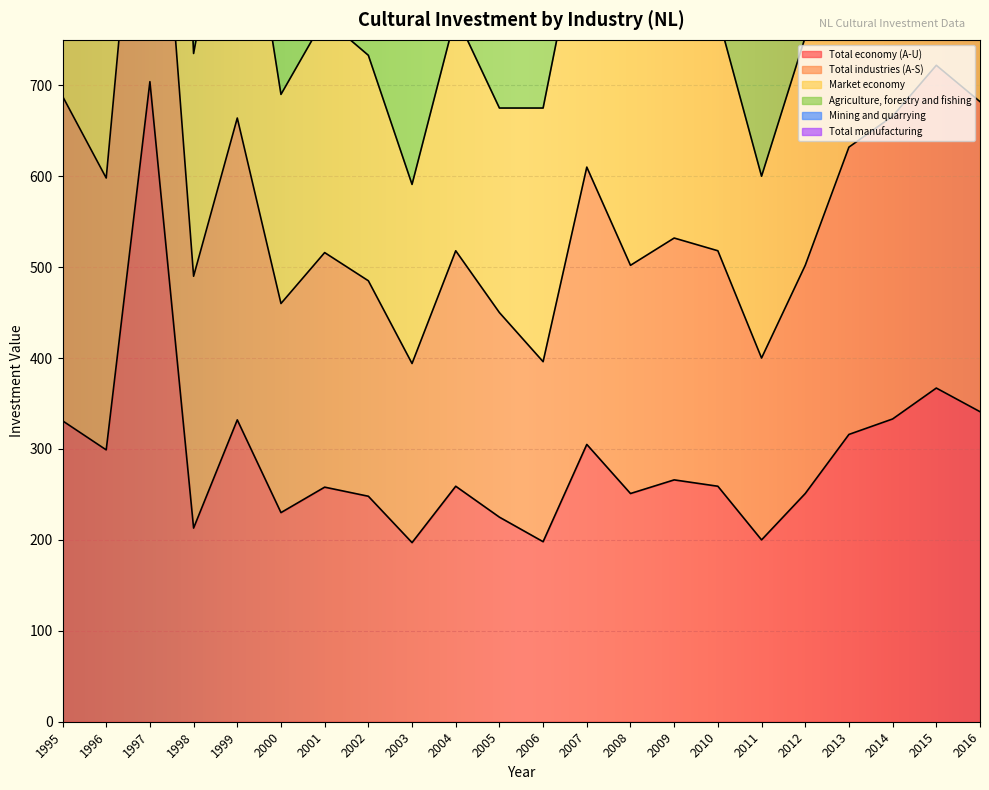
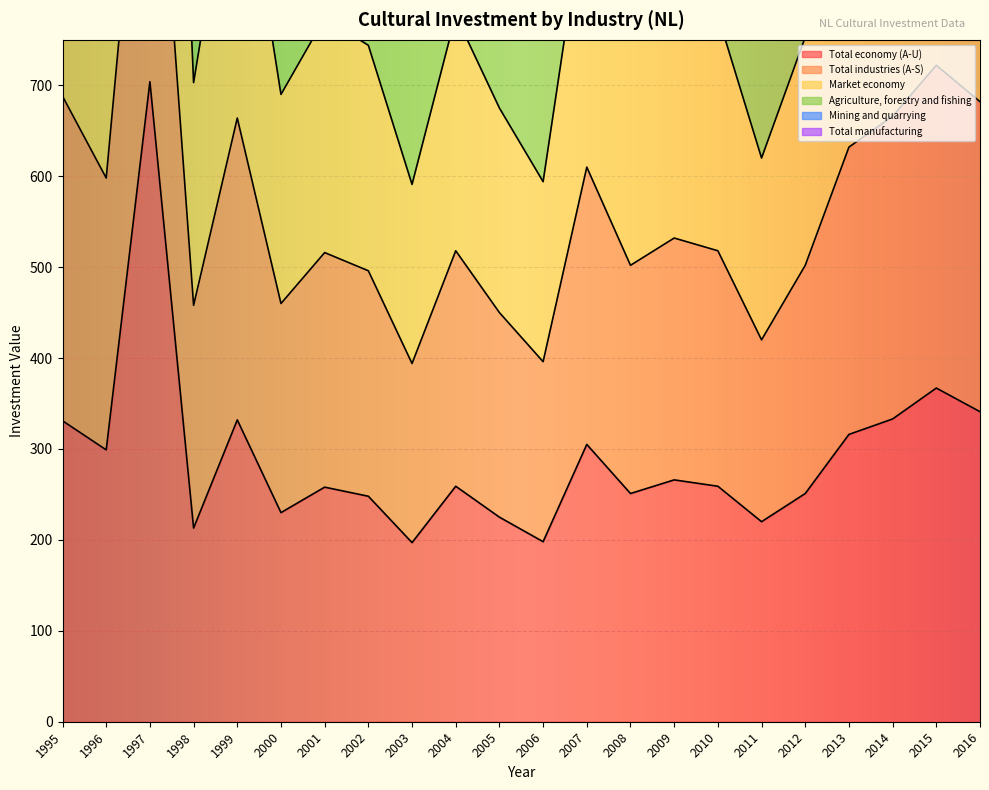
  {
    "Total economy (A-U)": {
      "1995": 330,
      "1996": 300,
      "1997": 700,
      "1998": 210,
      "1999": 330,
      "2000": 230,
      "2001": 260,
      "2002": 250,
      "2003": 200,
      "2004": 260,
      "2005": 230,
      "2006": 200,
      "2007": 310,
      "2008": 250,
      "2009": 270,
      "2010": 260,
-     "2011": 200,
+     "2011": 220,
      "2012": 250,
      "2013": 320,
      "2014": 330,
      "2015": 370,
      "2016": 340
    },
    "Total industries (A-S)": {
      "1995": 360,
      "1996": 300,
-     "1998": 280,
+     "1998": 250,
      "1999": 330,
      "2000": 230,
      "2001": 260,
-     "2002": 240,
+     "2002": 250,
      "2003": 200,
      "2004": 260,
      "2005": 230,
      "2006": 200,
      "2007": 310,
      "2008": 250,
      "2009": 270,
      "2010": 260,
      "2011": 200,
      "2012": 250,
      "2013": 320,
      "2016": 340
    },
    "Market economy": {
      "1998": 250,
      "2000": 230,
      "2002": 250,
      "2003": 200,
      "2005": 230,
-     "2006": 280,
+     "2006": 200,
      "2011": 200
    }
  }
